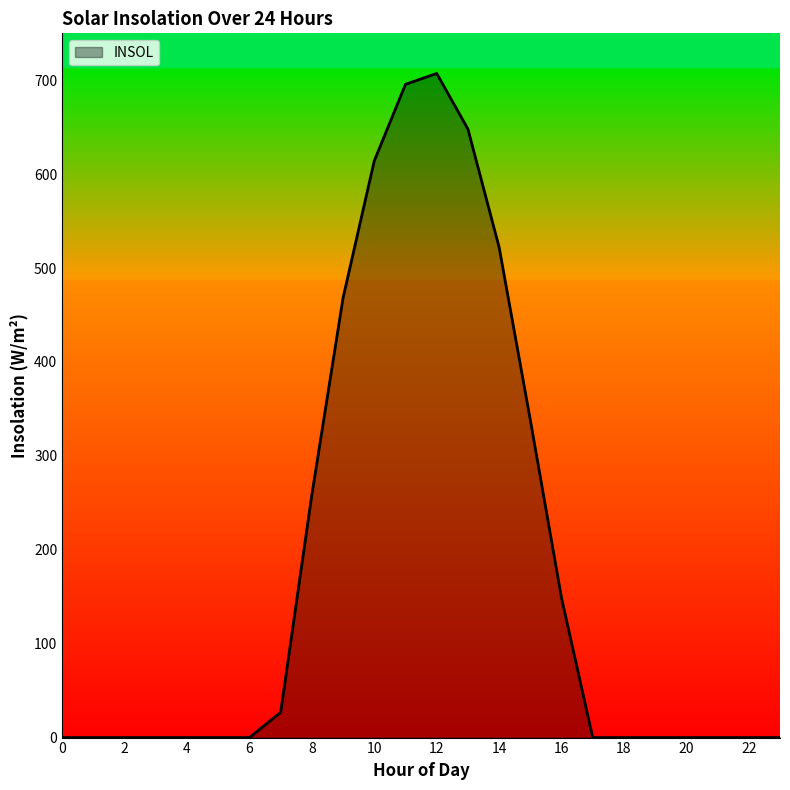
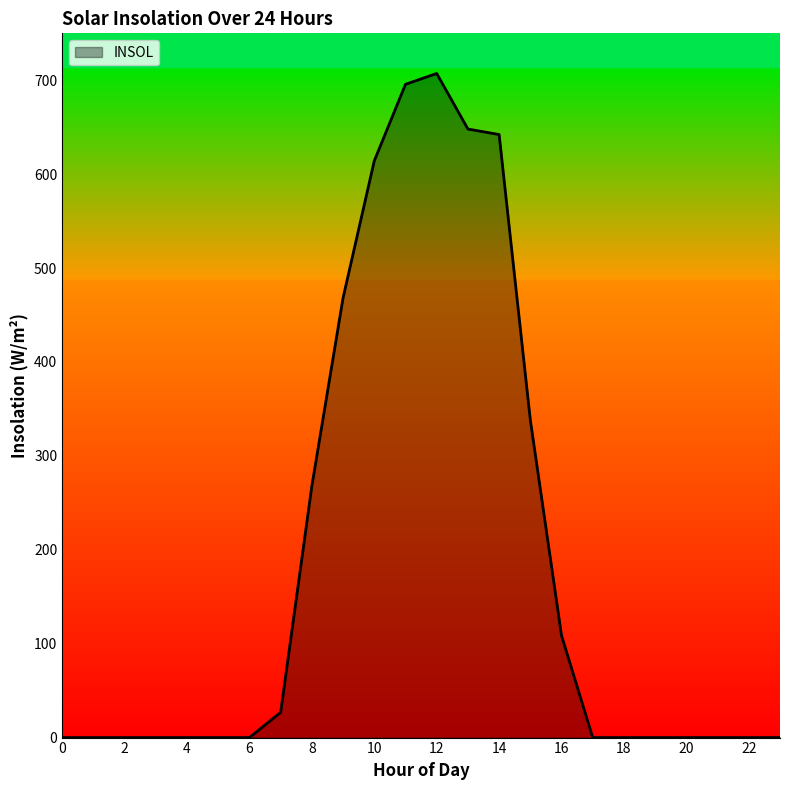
  {
    "0": 0,
    "2": 0,
    "4": 0,
    "6": 0,
-   "8": 260,
+   "8": 270,
    "10": 610,
    "12": 710,
-   "14": 520,
-   "16": 150,
+   "14": 640,
+   "16": 110,
    "18": 0,
    "20": 0,
    "22": 0
  }
